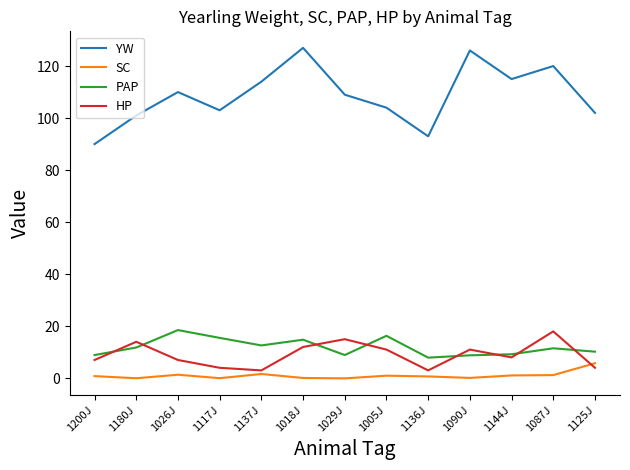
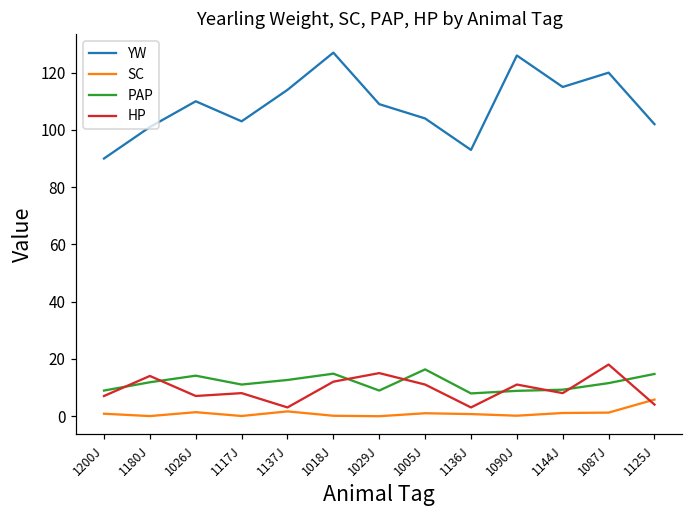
  {
    "YW": {
      "1200J": 90,
      "1026J": 110,
      "1117J": 103,
      "1137J": 114,
      "1018J": 127,
      "1029J": 109,
      "1005J": 104,
      "1136J": 93,
      "1090J": 126,
      "1144J": 115,
      "1087J": 120,
      "1125J": 102
    },
    "SC": {
      "1200J": 1,
      "1180J": 0,
      "1026J": 1,
      "1117J": 0,
      "1137J": 2,
      "1018J": 0,
      "1029J": 0,
      "1005J": 1,
      "1136J": 1,
      "1090J": 0,
      "1144J": 1,
      "1087J": 1,
      "1125J": 6
    },
    "PAP": {
      "1200J": 9,
      "1180J": 12,
-     "1026J": 19,
-     "1117J": 16,
+     "1026J": 14,
+     "1117J": 11,
      "1137J": 13,
      "1018J": 15,
      "1029J": 9,
      "1005J": 16,
      "1136J": 8,
      "1090J": 9,
      "1144J": 9,
      "1087J": 12,
-     "1125J": 10
+     "1125J": 15
    },
    "HP": {
      "1200J": 7,
      "1180J": 14,
      "1026J": 7,
-     "1117J": 4,
+     "1117J": 8,
      "1137J": 3,
      "1018J": 12,
      "1029J": 15,
      "1005J": 11,
      "1136J": 3,
      "1090J": 11,
      "1144J": 8,
      "1087J": 18,
      "1125J": 4
    }
  }
